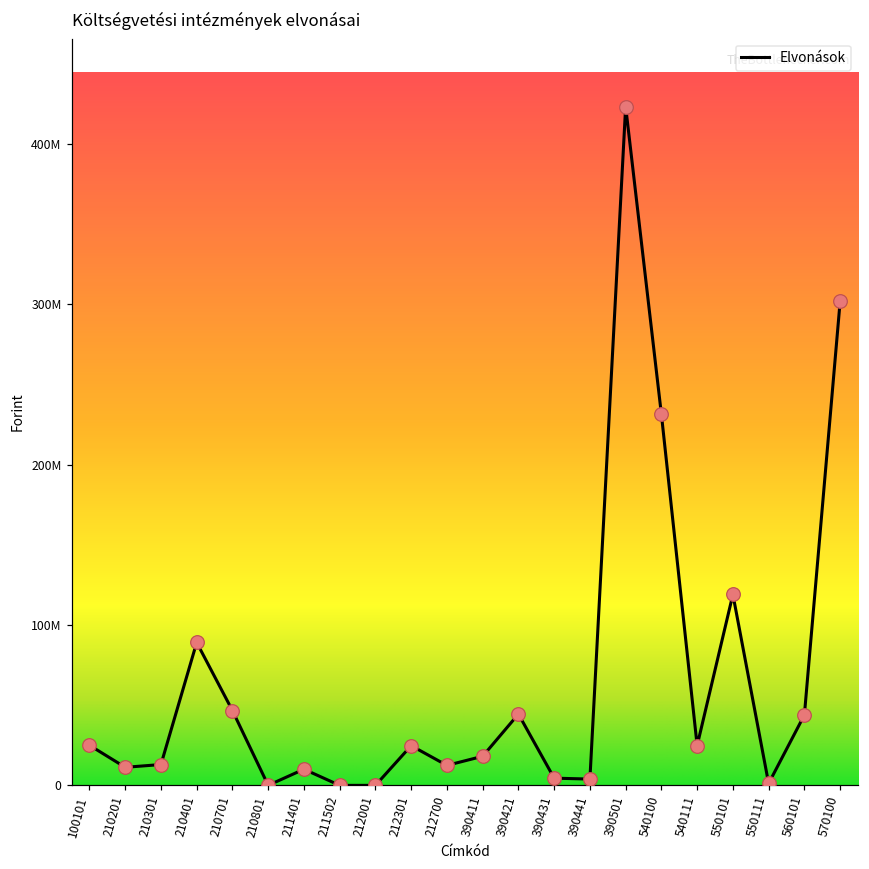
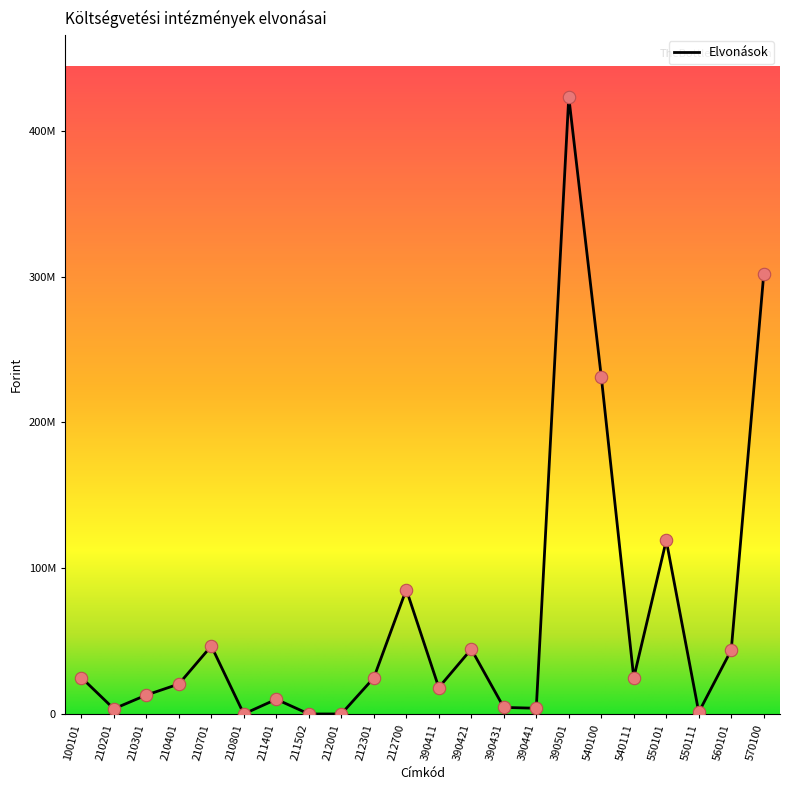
  {
    "100101": 25000000,
-   "210201": 11000000,
+   "210201": 4000000,
    "210301": 13000000,
-   "210401": 89000000,
+   "210401": 21000000,
    "210701": 47000000,
    "210801": 0,
    "211401": 10000000,
    "211502": 0,
    "212001": 0,
    "212301": 25000000,
-   "212700": 12000000,
+   "212700": 85000000,
    "390411": 18000000,
    "390421": 44000000,
    "390431": 4000000,
    "390441": 4000000,
    "390501": 423000000,
    "540100": 231000000,
    "540111": 25000000,
    "550101": 119000000,
    "550111": 1000000,
    "560101": 44000000,
    "570100": 302000000
  }
